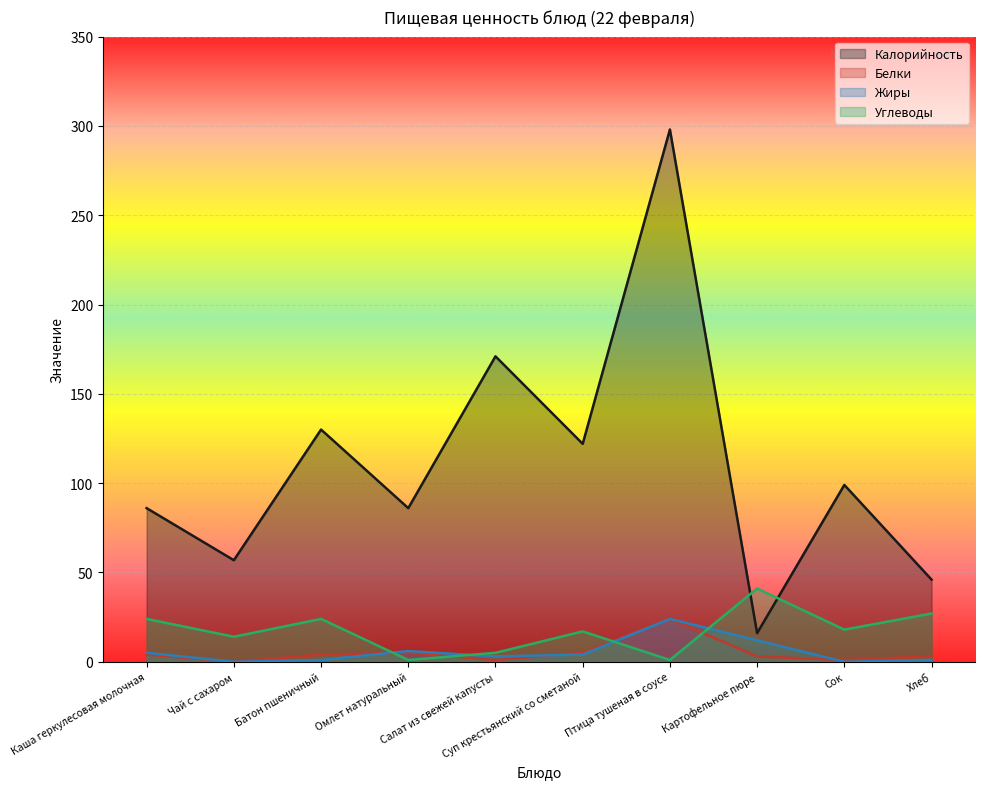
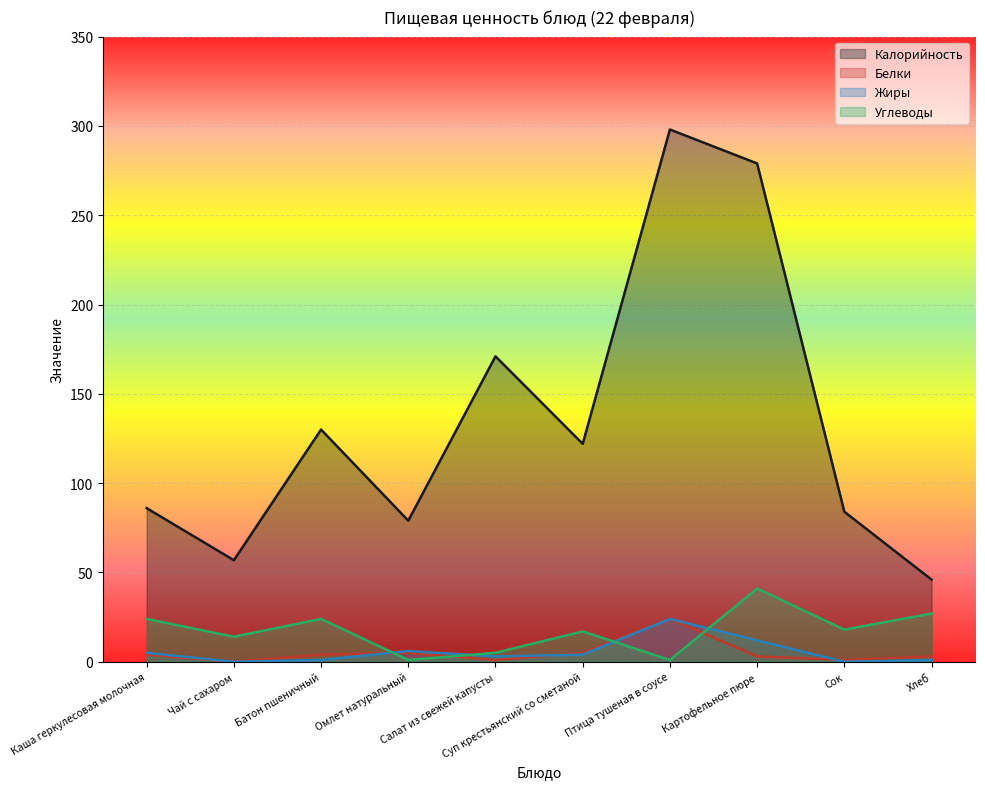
  {
    "Калорийность": {
      "Каша геркулесовая молочная": 86,
      "Чай с сахаром": 57,
      "Батон пшеничный": 130,
-     "Омлет натуральный": 86,
+     "Омлет натуральный": 79,
      "Салат из свежей капусты": 171,
      "Суп крестьянский со сметаной": 122,
      "Птица тушеная в соусе": 298,
-     "Картофельное пюре": 16,
-     "Сок": 99,
+     "Картофельное пюре": 279,
+     "Сок": 84,
      "Хлеб": 46
    },
    "Белки": {
      "Батон пшеничный": 4,
      "Салат из свежей капусты": 1,
      "Картофельное пюре": 3,
      "Хлеб": 3
    }
  }
